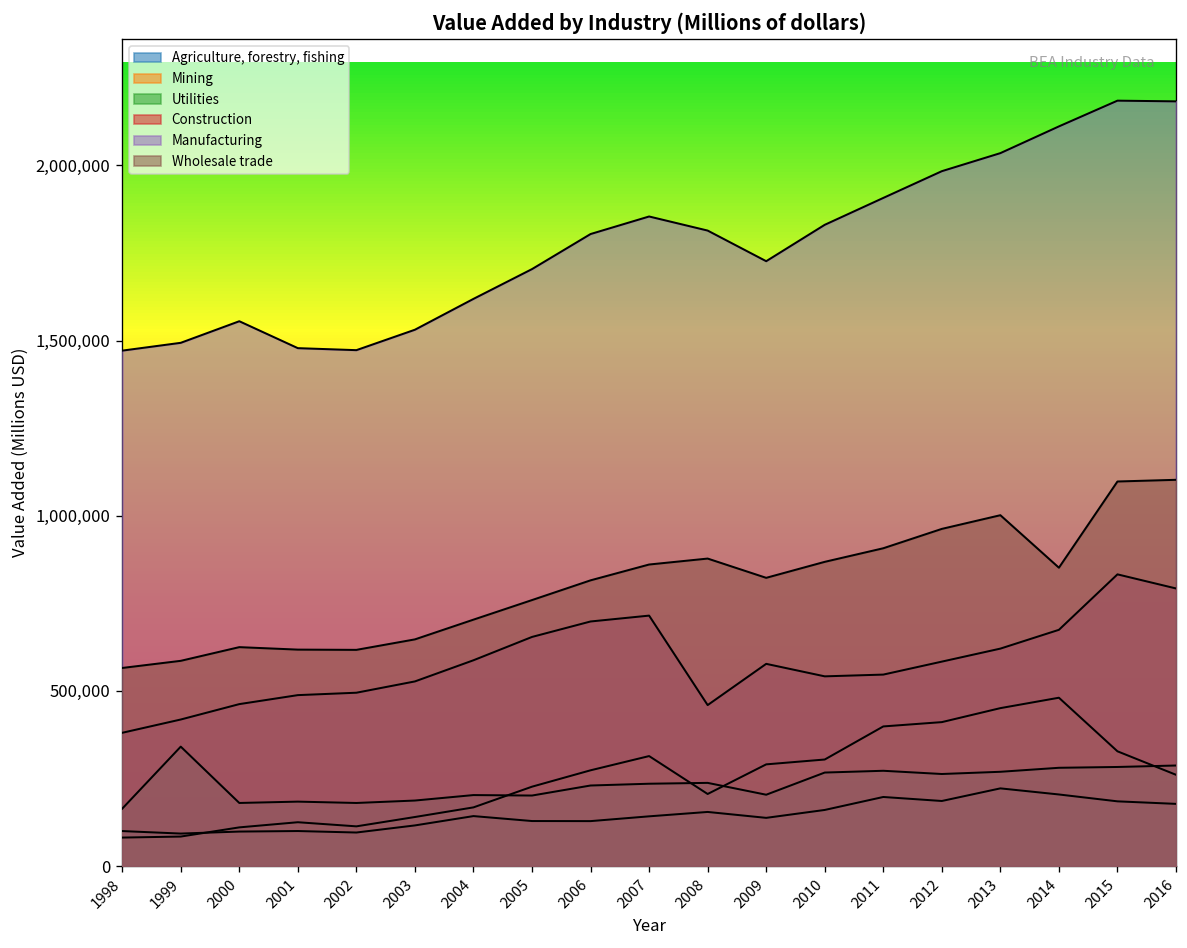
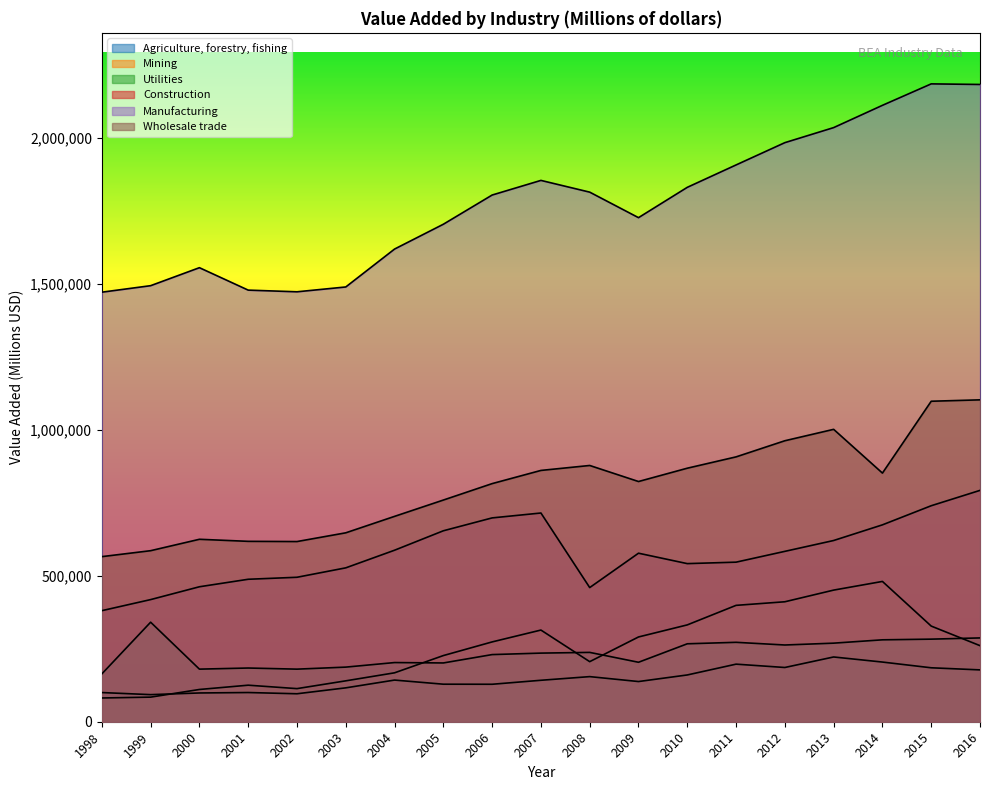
  {
    "Agriculture, forestry, fishing": {
      "1998": "100,000",
      "2000": "100,000",
      "2001": "100,000",
      "2002": "100,000",
      "2003": "120,000",
      "2004": "140,000",
      "2005": "130,000",
      "2006": "130,000",
      "2007": "140,000",
      "2008": "150,000",
      "2009": "140,000",
      "2010": "160,000",
      "2011": "200,000",
      "2012": "190,000",
      "2013": "220,000",
      "2014": "200,000",
      "2015": "180,000",
      "2016": "180,000"
    },
    "Mining": {
      "1998": "80,000",
      "2000": "110,000",
      "2001": "130,000",
      "2002": "110,000",
      "2003": "140,000",
      "2004": "170,000",
      "2005": "230,000",
      "2006": "270,000",
      "2007": "310,000",
      "2008": "210,000",
      "2009": "290,000",
-     "2010": "300,000",
+     "2010": "330,000",
      "2011": "400,000",
      "2012": "410,000",
      "2013": "450,000",
      "2014": "480,000",
      "2015": "330,000",
      "2016": "260,000"
    },
    "Utilities": {
      "1998": "160,000",
      "1999": "340,000",
      "2000": "180,000",
      "2001": "180,000",
      "2002": "180,000",
      "2003": "190,000",
      "2004": "200,000",
      "2005": "200,000",
      "2006": "230,000",
      "2007": "240,000",
      "2008": "240,000",
      "2009": "200,000",
      "2010": "270,000",
      "2011": "270,000",
      "2012": "260,000",
      "2013": "270,000",
      "2014": "280,000",
      "2015": "280,000",
      "2016": "290,000"
    },
    "Construction": {
      "1998": "380,000",
      "1999": "420,000",
      "2000": "460,000",
      "2001": "490,000",
      "2002": "490,000",
      "2003": "530,000",
      "2004": "590,000",
      "2005": "650,000",
      "2006": "700,000",
      "2007": "710,000",
      "2008": "460,000",
      "2009": "580,000",
      "2010": "540,000",
      "2011": "550,000",
      "2012": "580,000",
      "2013": "620,000",
      "2014": "670,000",
-     "2015": "830,000",
+     "2015": "740,000",
      "2016": "790,000"
    },
    "Manufacturing": {
      "1998": "1,470,000",
      "1999": "1,490,000",
      "2000": "1,560,000",
      "2001": "1,480,000",
      "2002": "1,470,000",
-     "2003": "1,530,000",
+     "2003": "1,490,000",
      "2004": "1,620,000",
      "2005": "1,700,000",
      "2006": "1,800,000",
      "2007": "1,850,000",
      "2008": "1,810,000",
      "2009": "1,730,000",
      "2010": "1,830,000",
      "2011": "1,910,000",
      "2012": "1,980,000",
      "2013": "2,040,000",
      "2014": "2,110,000",
      "2015": "2,180,000",
      "2016": "2,180,000"
    },
    "Wholesale trade": {
      "1998": "570,000",
      "1999": "590,000",
      "2000": "620,000",
      "2001": "620,000",
      "2002": "620,000",
      "2003": "650,000",
      "2004": "700,000",
      "2005": "760,000",
      "2006": "820,000",
      "2007": "860,000",
      "2008": "880,000",
      "2009": "820,000",
      "2010": "870,000",
      "2011": "910,000",
      "2012": "960,000",
      "2013": "1,000,000",
      "2014": "850,000",
      "2015": "1,100,000",
      "2016": "1,100,000"
    }
  }
